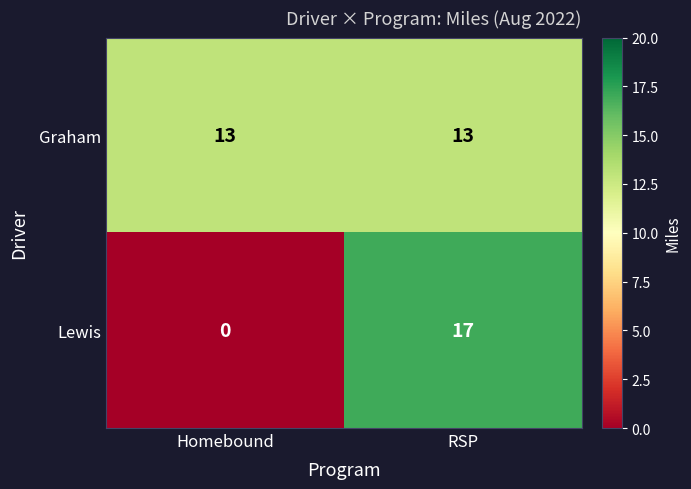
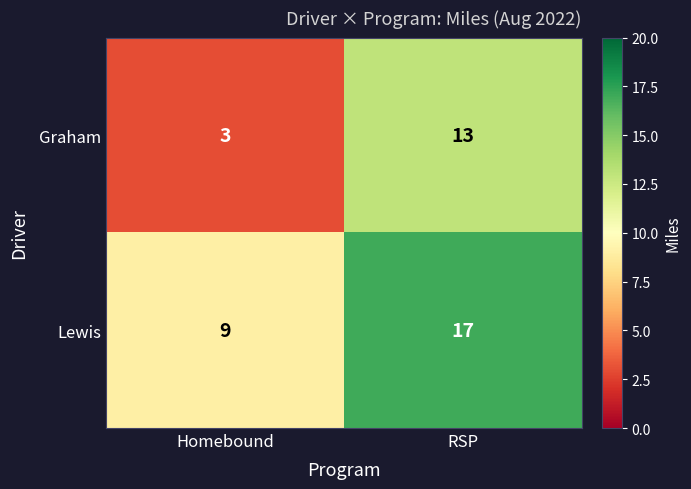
  {
    "Graham": {
-     "Homebound": 13,
+     "Homebound": 3,
      "RSP": 13
    },
    "Lewis": {
-     "Homebound": 0,
+     "Homebound": 9,
      "RSP": 17
    }
  }
